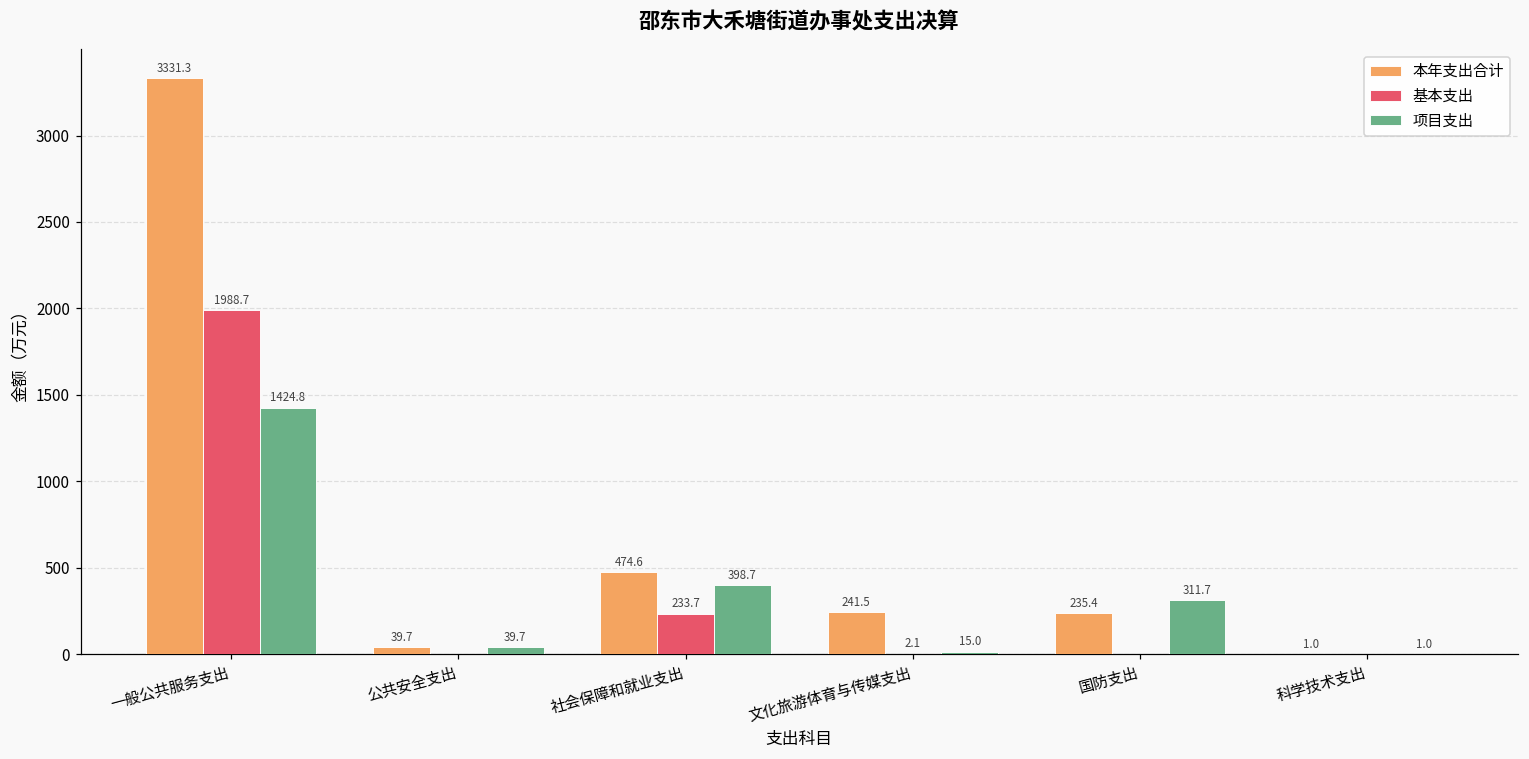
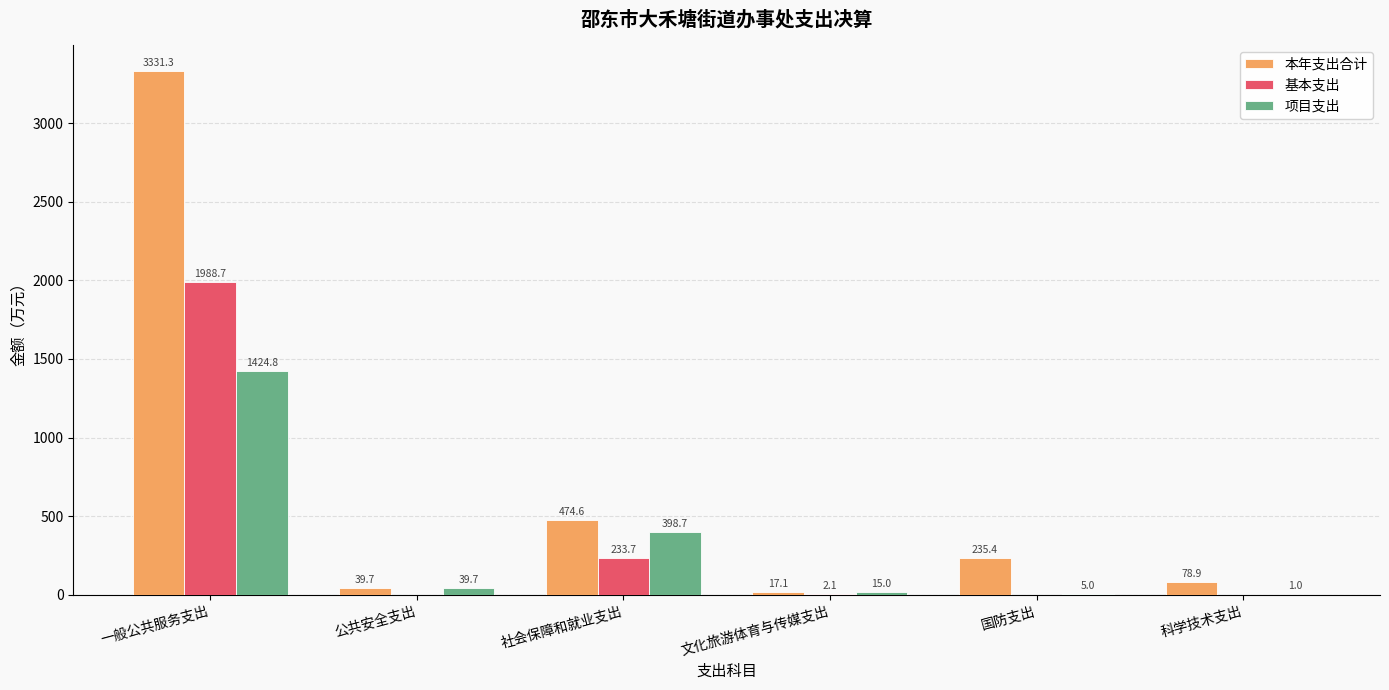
  {
    "本年支出合计": {
      "一般公共服务支出": 3331.3,
      "公共安全支出": 39.7,
      "社会保障和就业支出": 474.6,
-     "文化旅游体育与传媒支出": 241.5,
+     "文化旅游体育与传媒支出": 17.1,
      "国防支出": 235.4,
-     "科学技术支出": 1.0
+     "科学技术支出": 78.9
    },
    "基本支出": {
      "一般公共服务支出": 1988.7,
      "社会保障和就业支出": 233.7,
      "文化旅游体育与传媒支出": 2.1
    },
    "项目支出": {
      "一般公共服务支出": 1424.8,
      "公共安全支出": 39.7,
      "社会保障和就业支出": 398.7,
      "文化旅游体育与传媒支出": 15.0,
-     "国防支出": 311.7,
+     "国防支出": 5.0,
      "科学技术支出": 1.0
    }
  }
